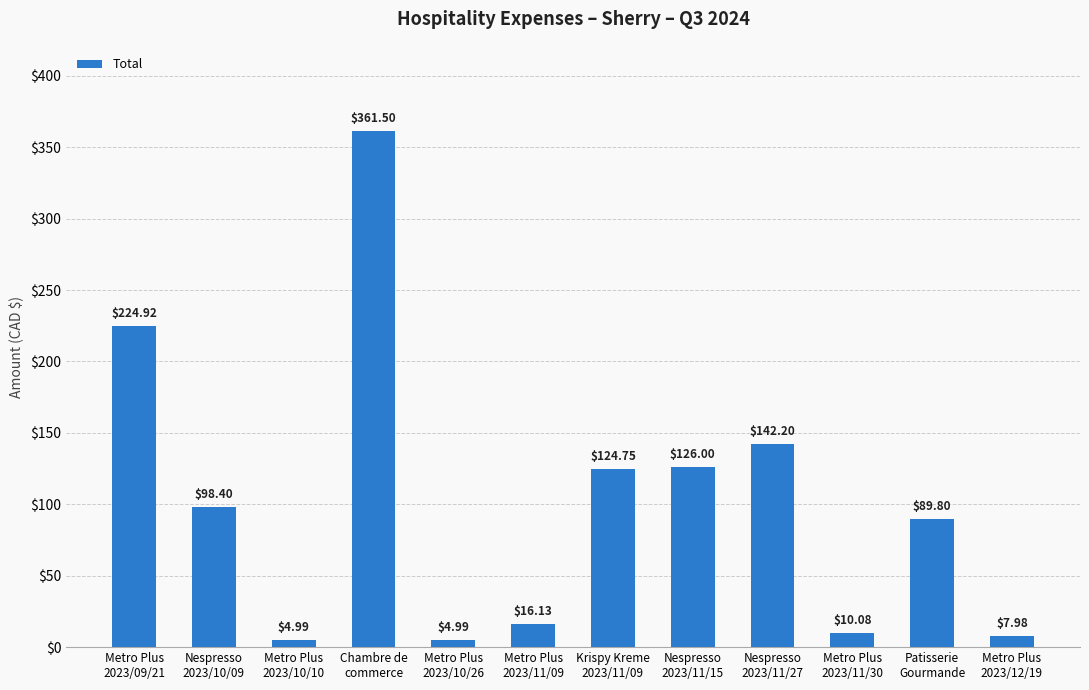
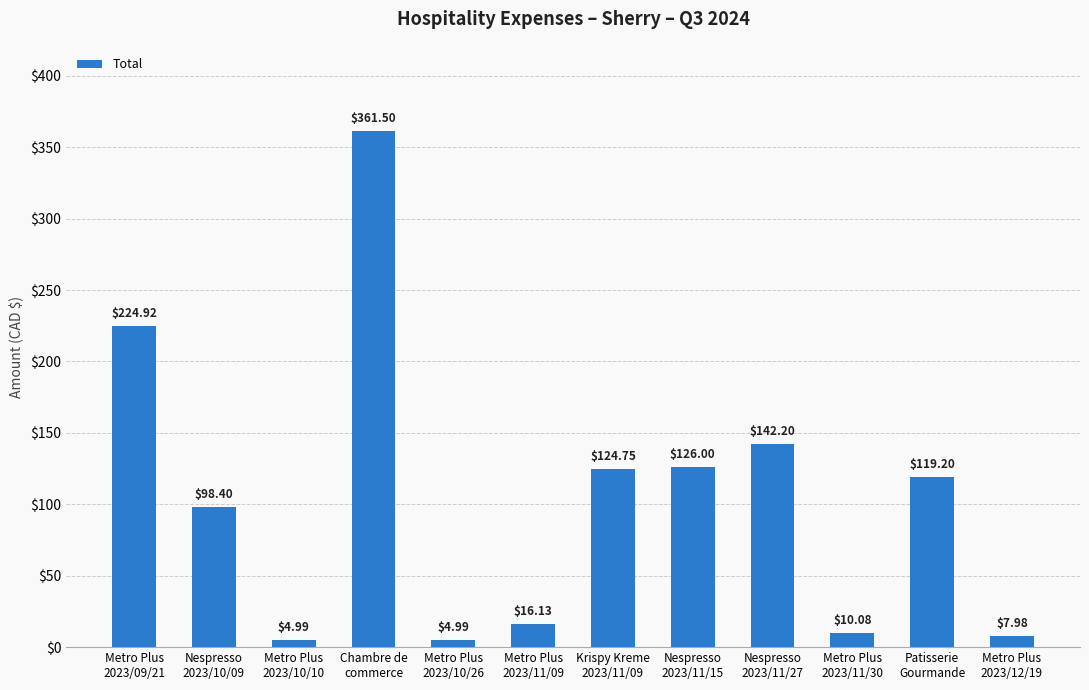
  {
    "Metro Plus 2023/09/21": "$224.92",
    "Nespresso 2023/10/09": "$98.40",
    "Metro Plus 2023/10/10": "$4.99",
    "Chambre de commerce": "$361.50",
    "Metro Plus 2023/10/26": "$4.99",
    "Metro Plus 2023/11/09": "$16.13",
    "Krispy Kreme 2023/11/09": "$124.75",
    "Nespresso 2023/11/15": "$126.00",
    "Nespresso 2023/11/27": "$142.20",
    "Metro Plus 2023/11/30": "$10.08",
-   "Patisserie Gourmande": "$89.80",
+   "Patisserie Gourmande": "$119.20",
    "Metro Plus 2023/12/19": "$7.98"
  }
